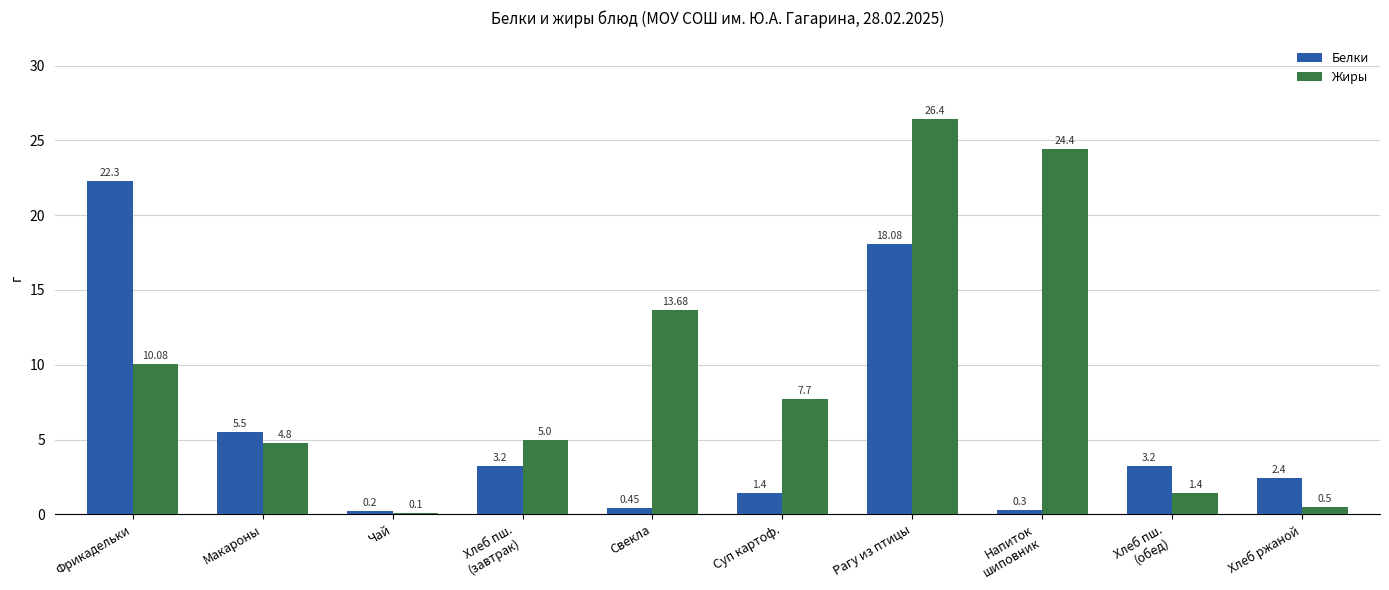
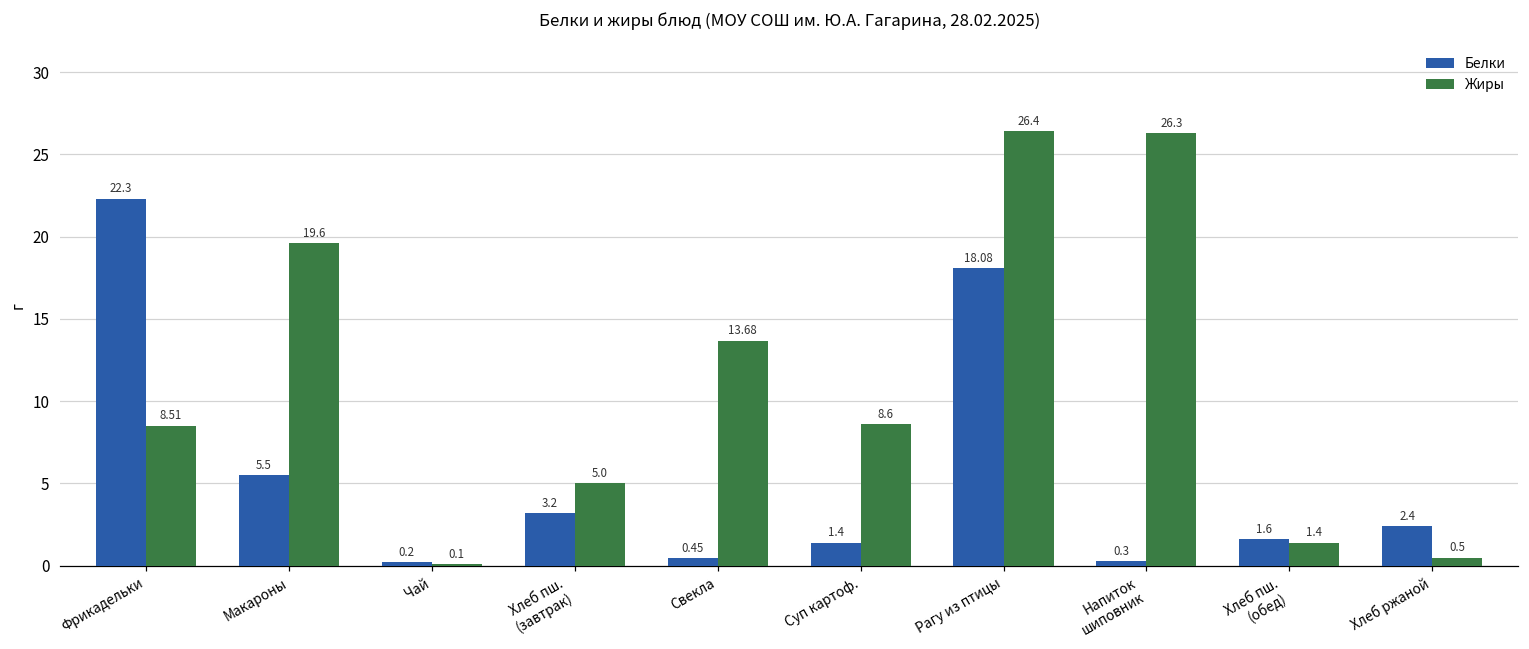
  {
    "Белки": {
      "Фрикадельки": 22.3,
      "Макароны": 5.5,
      "Чай": 0.2,
      "Хлеб пш. (завтрак)": 3.2,
      "Свекла": 0.45,
      "Суп картоф.": 1.4,
      "Рагу из птицы": 18.08,
      "Напиток шиповник": 0.3,
-     "Хлеб пш. (обед)": 3.2,
+     "Хлеб пш. (обед)": 1.6,
      "Хлеб ржаной": 2.4
    },
    "Жиры": {
-     "Фрикадельки": 10.08,
-     "Макароны": 4.8,
+     "Фрикадельки": 8.51,
+     "Макароны": 19.6,
      "Чай": 0.1,
      "Хлеб пш. (завтрак)": 5.0,
      "Свекла": 13.68,
-     "Суп картоф.": 7.7,
+     "Суп картоф.": 8.6,
      "Рагу из птицы": 26.4,
-     "Напиток шиповник": 24.4,
+     "Напиток шиповник": 26.3,
      "Хлеб пш. (обед)": 1.4,
      "Хлеб ржаной": 0.5
    }
  }
